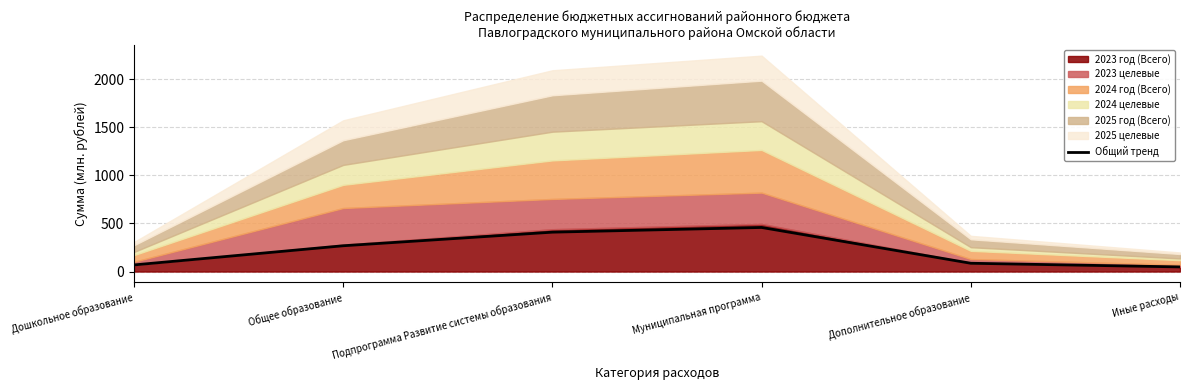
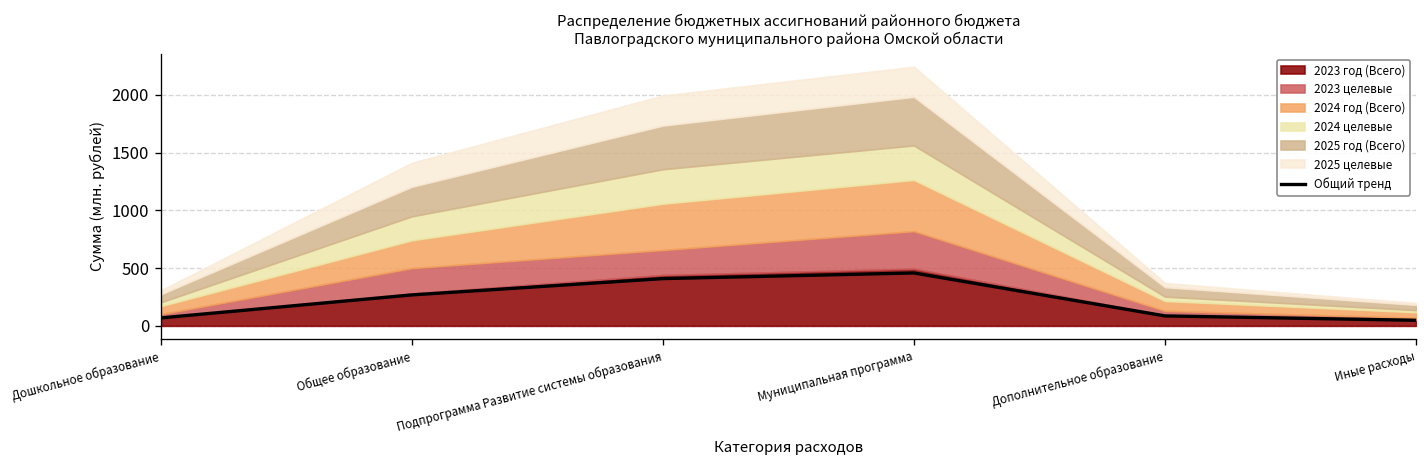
  {
    "Общий тренд": {
      "Подпрограмма Развитие системы образования": 400,
      "Муниципальная программа": 500
    },
    "2023 год (Всего)": {
      "Подпрограмма Развитие системы образования": 400,
      "Муниципальная программа": 500
    },
    "2023 целевые": {
      "Дошкольное образование": 0,
-     "Общее образование": 400,
-     "Подпрограмма Развитие системы образования": 300,
+     "Общее образование": 200,
+     "Подпрограмма Развитие системы образования": 200,
      "Муниципальная программа": 300,
      "Дополнительное образование": 0
    }
  }
